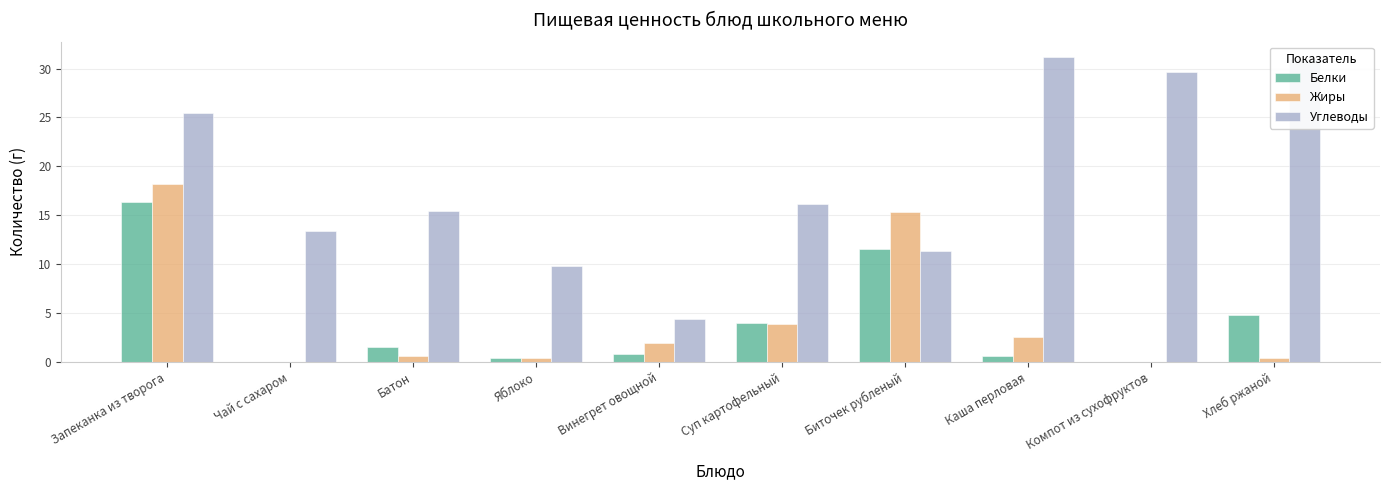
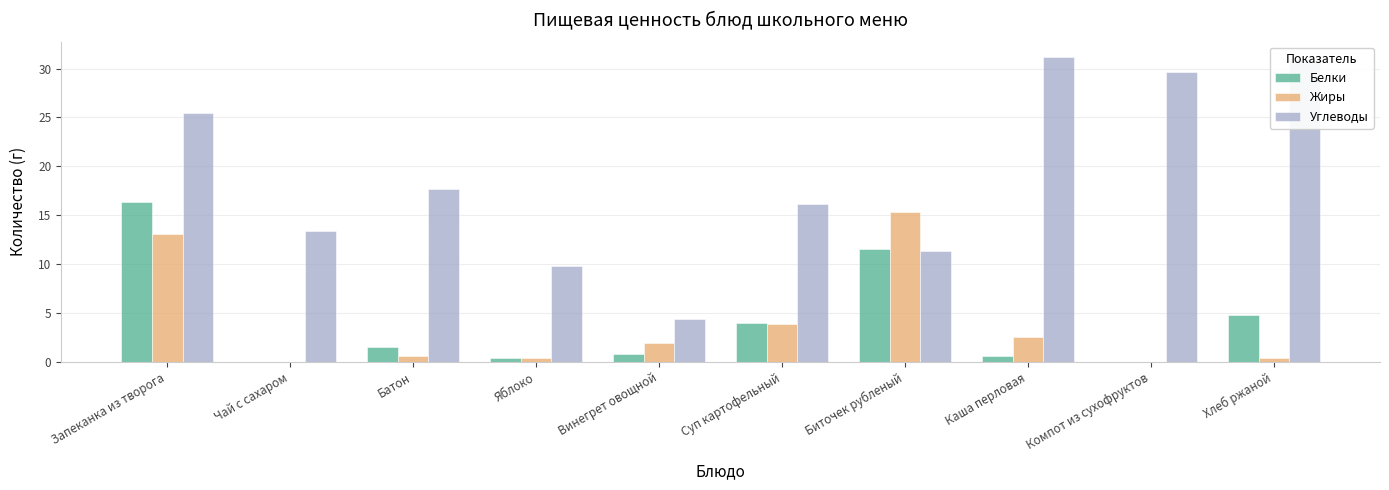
  {
    "Белки": {
      "Запеканка из творога": 16,
      "Чай с сахаром": 0,
      "Батон": 2,
      "Яблоко": 0,
      "Винегрет овощной": 1,
      "Суп картофельный": 4,
      "Биточек рубленый": 12,
      "Каша перловая": 1,
      "Компот из сухофруктов": 0,
      "Хлеб ржаной": 5
    },
    "Жиры": {
-     "Запеканка из творога": 18,
+     "Запеканка из творога": 13,
      "Чай с сахаром": 0,
      "Батон": 1,
      "Яблоко": 0,
      "Винегрет овощной": 2,
      "Суп картофельный": 4,
      "Биточек рубленый": 15,
      "Каша перловая": 3,
      "Компот из сухофруктов": 0,
      "Хлеб ржаной": 0
    },
    "Углеводы": {
      "Запеканка из творога": 26,
      "Чай с сахаром": 13,
-     "Батон": 15,
+     "Батон": 18,
      "Яблоко": 10,
      "Винегрет овощной": 4,
      "Суп картофельный": 16,
      "Биточек рубленый": 11,
      "Каша перловая": 31,
      "Компот из сухофруктов": 30
    }
  }
